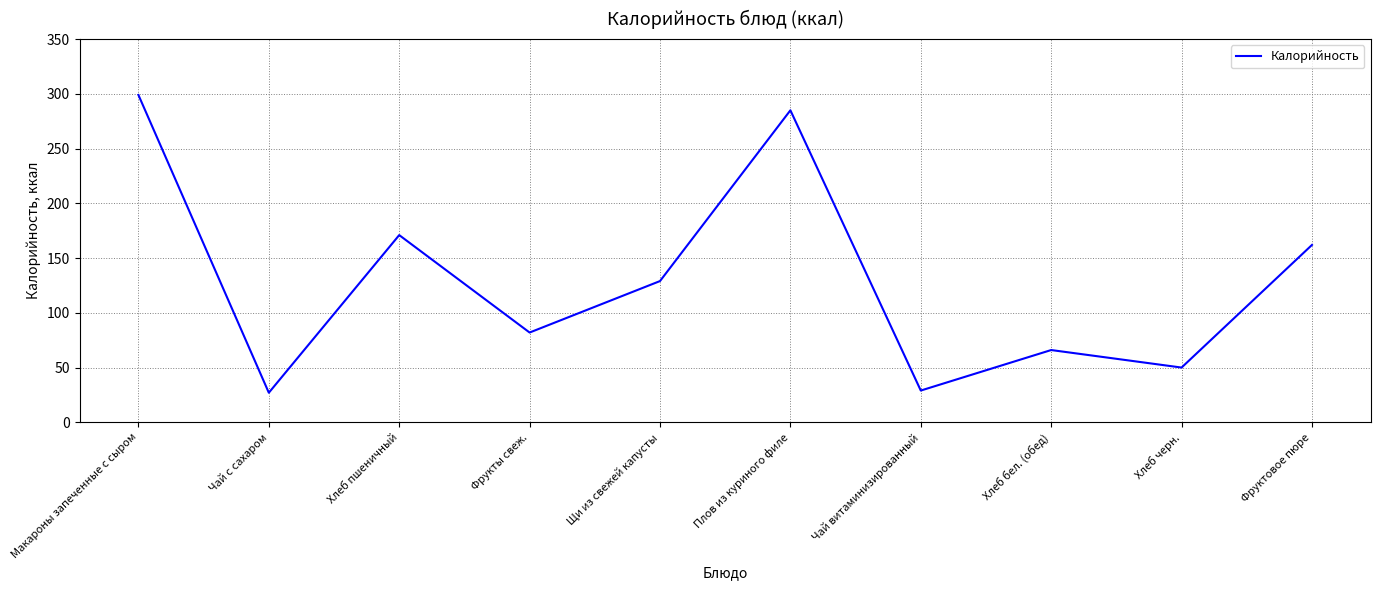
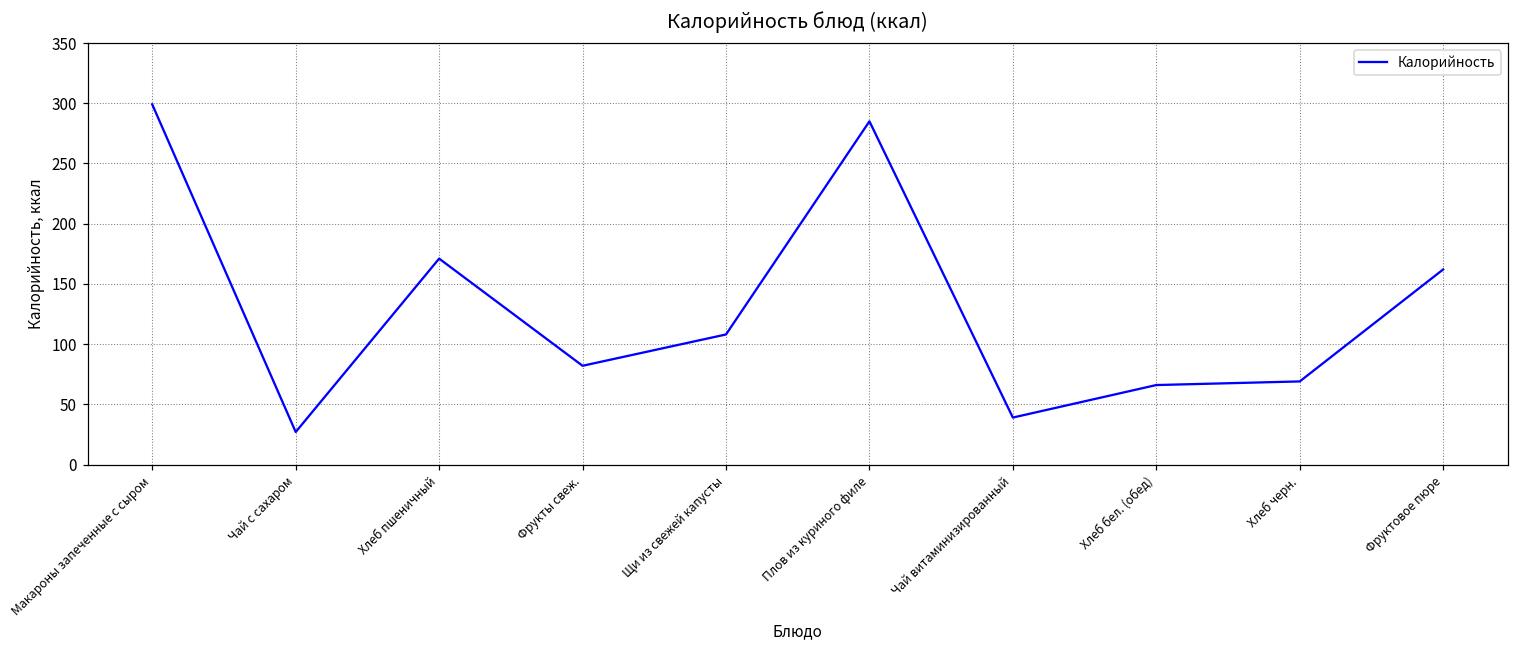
  {
    "Макароны запеченные с сыром": 299,
    "Чай с сахаром": 27,
    "Хлеб пшеничный": 171,
    "Фрукты свеж.": 82,
-   "Щи из свежей капусты": 129,
+   "Щи из свежей капусты": 108,
    "Плов из куриного филе": 285,
-   "Чай витаминизированный": 29,
+   "Чай витаминизированный": 39,
    "Хлеб бел. (обед)": 66,
-   "Хлеб черн.": 50,
+   "Хлеб черн.": 69,
    "Фруктовое пюре": 162
  }
